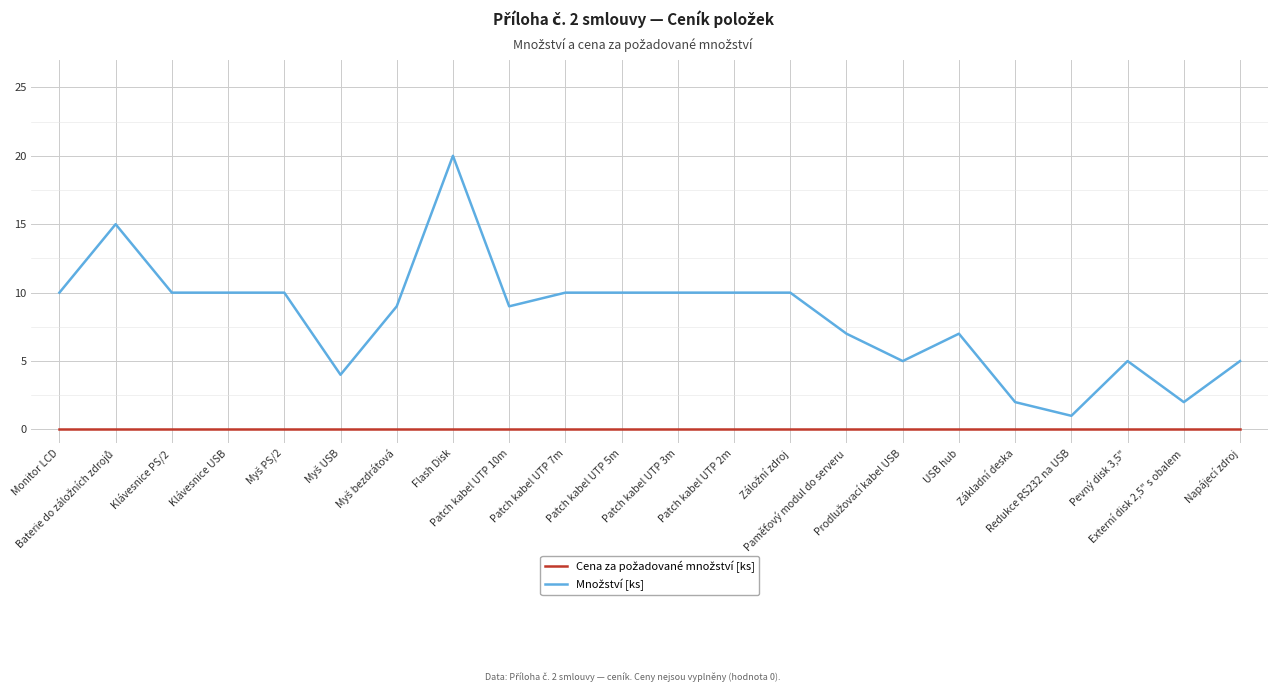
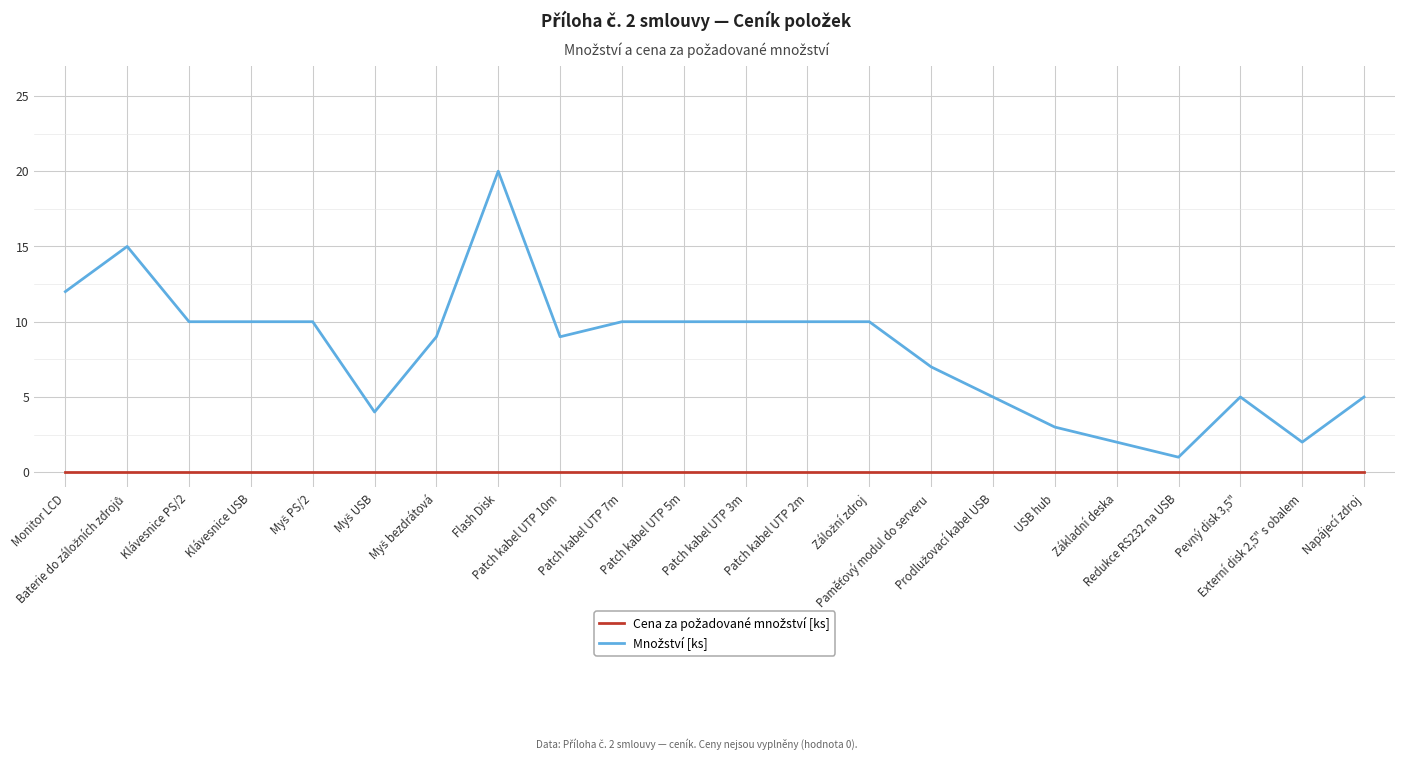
  {
    "Cena za požadované množství [ks]": {
      "Monitor LCD": 0,
      "Baterie do záložních zdrojů": 0,
      "Klávesnice PS/2": 0,
      "Klávesnice USB": 0,
      "Myš PS/2": 0,
      "Myš USB": 0,
      "Myš bezdrátová": 0,
      "Flash Disk": 0,
      "Patch kabel UTP 10m": 0,
      "Patch kabel UTP 7m": 0,
      "Patch kabel UTP 5m": 0,
      "Patch kabel UTP 3m": 0,
      "Patch kabel UTP 2m": 0,
      "Záložní zdroj": 0,
      "Paměťový modul do serveru": 0,
      "Prodlužovací kabel USB": 0,
      "USB hub": 0,
      "Základní deska": 0,
      "Redukce RS232 na USB": 0,
      "Pevný disk 3,5\"": 0,
      "Externí disk 2,5\" s obalem": 0,
      "Napájecí zdroj": 0
    },
    "Množství [ks]": {
-     "Monitor LCD": 10,
+     "Monitor LCD": 12,
      "Baterie do záložních zdrojů": 15,
      "Klávesnice PS/2": 10,
      "Klávesnice USB": 10,
      "Myš PS/2": 10,
      "Myš USB": 4,
      "Myš bezdrátová": 9,
      "Flash Disk": 20,
      "Patch kabel UTP 10m": 9,
      "Patch kabel UTP 7m": 10,
      "Patch kabel UTP 5m": 10,
      "Patch kabel UTP 3m": 10,
      "Patch kabel UTP 2m": 10,
      "Záložní zdroj": 10,
      "Paměťový modul do serveru": 7,
      "Prodlužovací kabel USB": 5,
-     "USB hub": 7,
+     "USB hub": 3,
      "Základní deska": 2,
      "Redukce RS232 na USB": 1,
      "Pevný disk 3,5\"": 5,
      "Externí disk 2,5\" s obalem": 2,
      "Napájecí zdroj": 5
    }
  }
